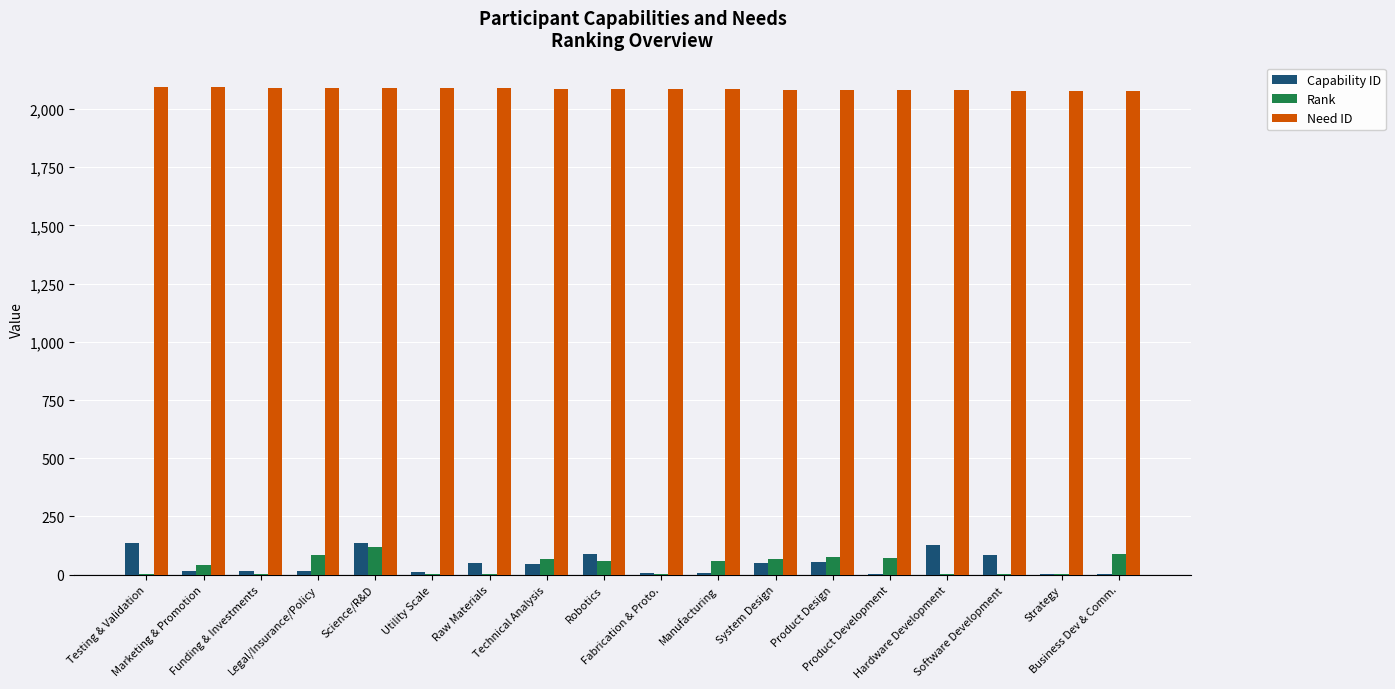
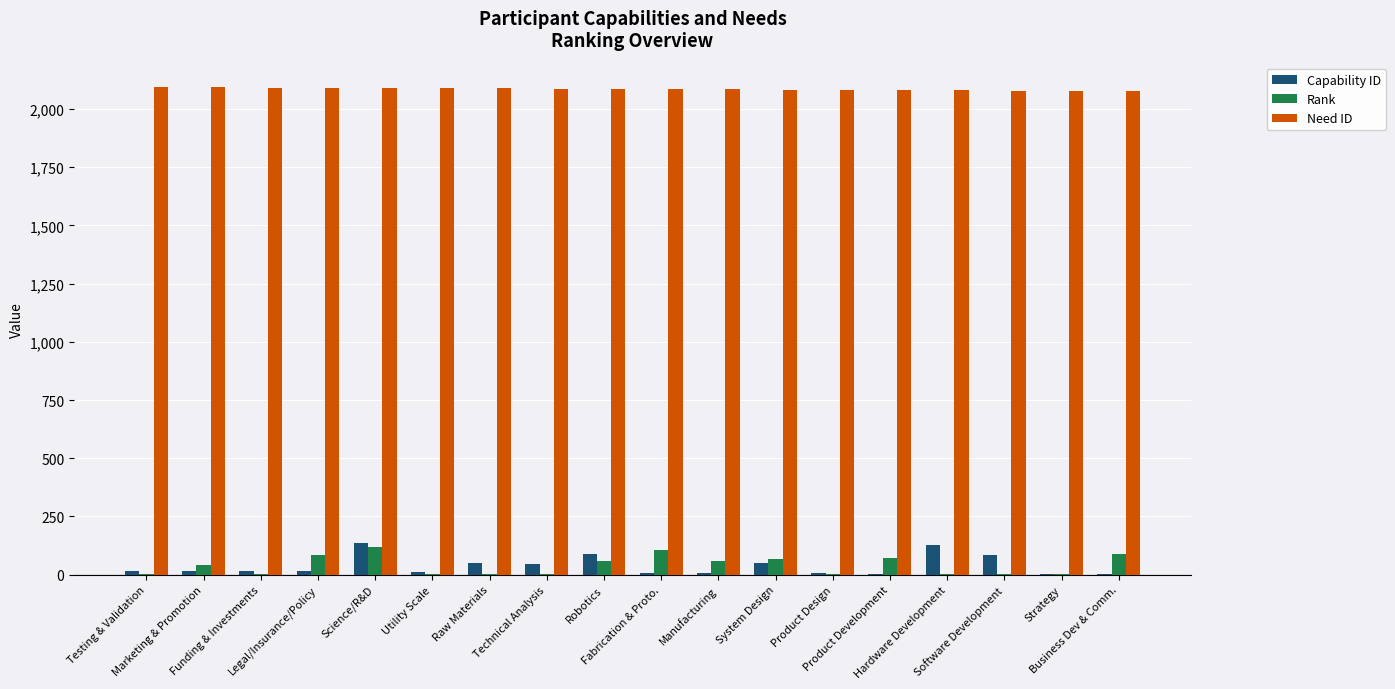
  {
    "Capability ID": {
-     "Testing & Validation": "130",
+     "Testing & Validation": "20",
      "Marketing & Promotion": "20",
      "Funding & Investments": "20",
      "Legal/Insurance/Policy": "20",
      "Science/R&D": "130",
      "Utility Scale": "10",
      "Raw Materials": "50",
      "Technical Analysis": "50",
      "Robotics": "90",
      "System Design": "50",
-     "Product Design": "50",
+     "Product Design": "10",
      "Hardware Development": "130",
      "Software Development": "90"
    },
    "Rank": {
      "Marketing & Promotion": "40",
      "Legal/Insurance/Policy": "80",
      "Science/R&D": "120",
-     "Technical Analysis": "70",
+     "Technical Analysis": "0",
      "Robotics": "60",
-     "Fabrication & Proto.": "10",
+     "Fabrication & Proto.": "110",
      "Manufacturing": "60",
      "System Design": "70",
-     "Product Design": "80",
+     "Product Design": "0",
      "Product Development": "70",
      "Business Dev & Comm.": "90"
    },
    "Need ID": {
      "Testing & Validation": "2,090",
      "Marketing & Promotion": "2,090",
      "Funding & Investments": "2,090",
      "Legal/Insurance/Policy": "2,090",
      "Science/R&D": "2,090",
      "Utility Scale": "2,090",
      "Raw Materials": "2,090",
      "Technical Analysis": "2,090",
      "Robotics": "2,090",
      "Fabrication & Proto.": "2,090",
      "Manufacturing": "2,080",
      "System Design": "2,080",
      "Product Design": "2,080",
      "Product Development": "2,080",
      "Hardware Development": "2,080",
      "Software Development": "2,080",
      "Strategy": "2,080",
      "Business Dev & Comm.": "2,080"
    }
  }
